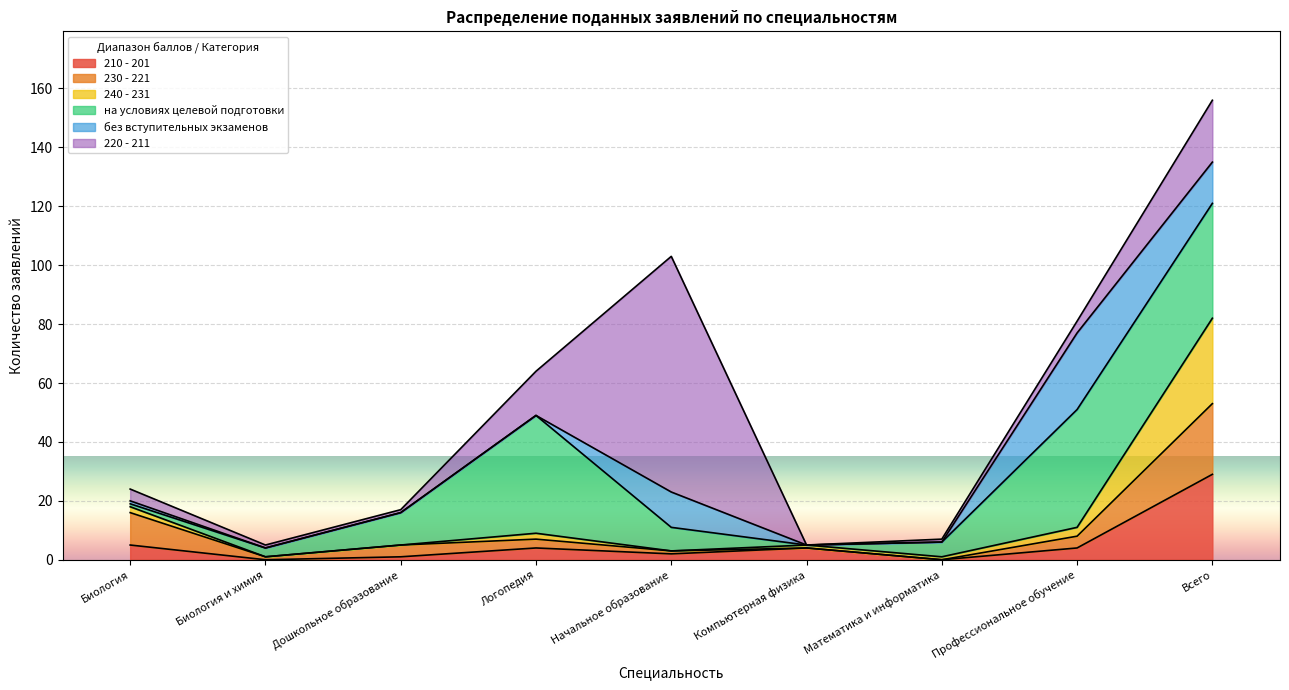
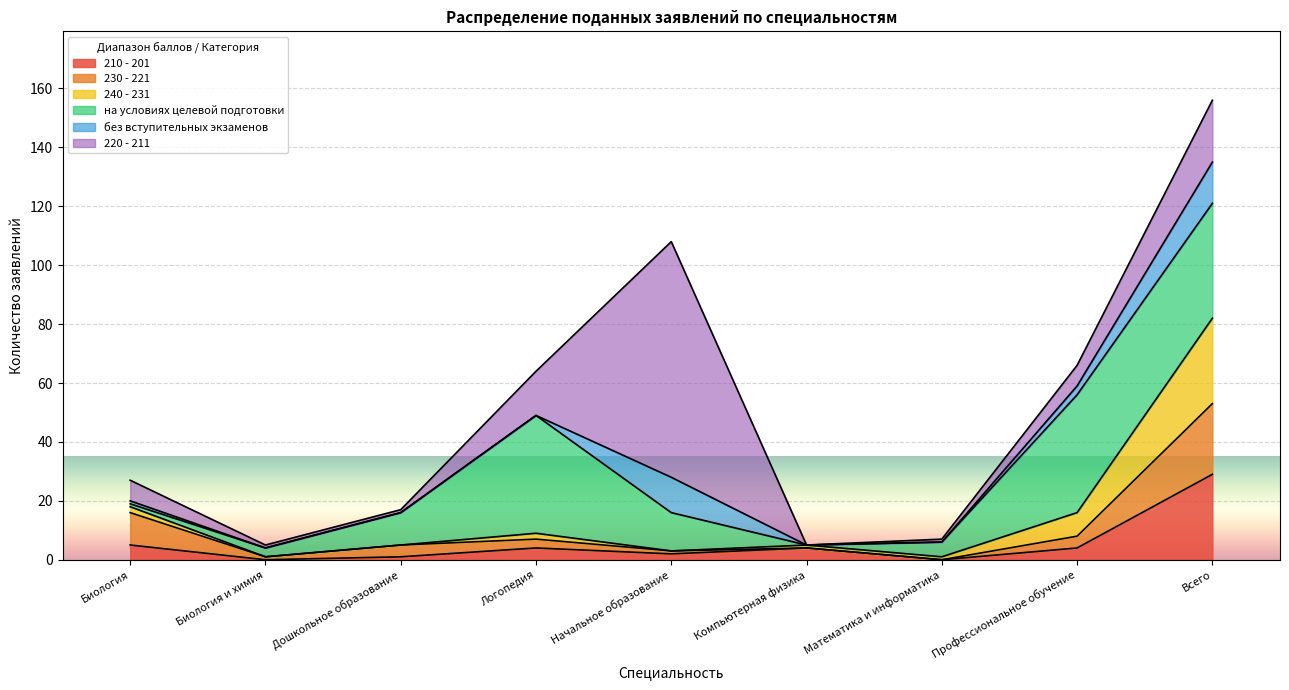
  {
    "240 - 231": {
      "Биология": 2,
      "Логопедия": 2,
      "Математика и информатика": 1,
-     "Профессиональное обучение": 3,
+     "Профессиональное обучение": 8,
      "Всего": 29
    },
    "на условиях целевой подготовки": {
      "Биология": 1,
-     "Начальное образование": 8,
+     "Начальное образование": 13,
      "Профессиональное обучение": 40,
      "Всего": 39
    },
    "без вступительных экзаменов": {
      "Биология": 1,
      "Начальное образование": 12,
-     "Профессиональное обучение": 26,
+     "Профессиональное обучение": 3,
      "Всего": 14
    },
    "220 - 211": {
-     "Биология": 4,
+     "Биология": 7,
      "Биология и химия": 1,
      "Дошкольное образование": 1,
      "Логопедия": 15,
      "Начальное образование": 80,
      "Математика и информатика": 1,
-     "Профессиональное обучение": 4,
+     "Профессиональное обучение": 7,
      "Всего": 21
    }
  }
